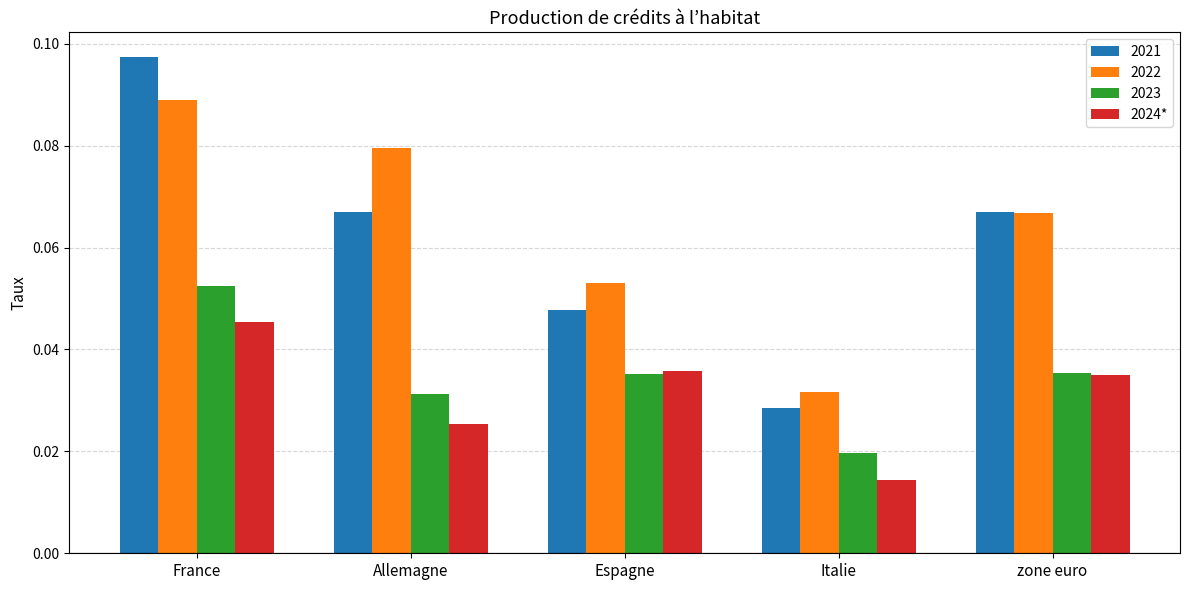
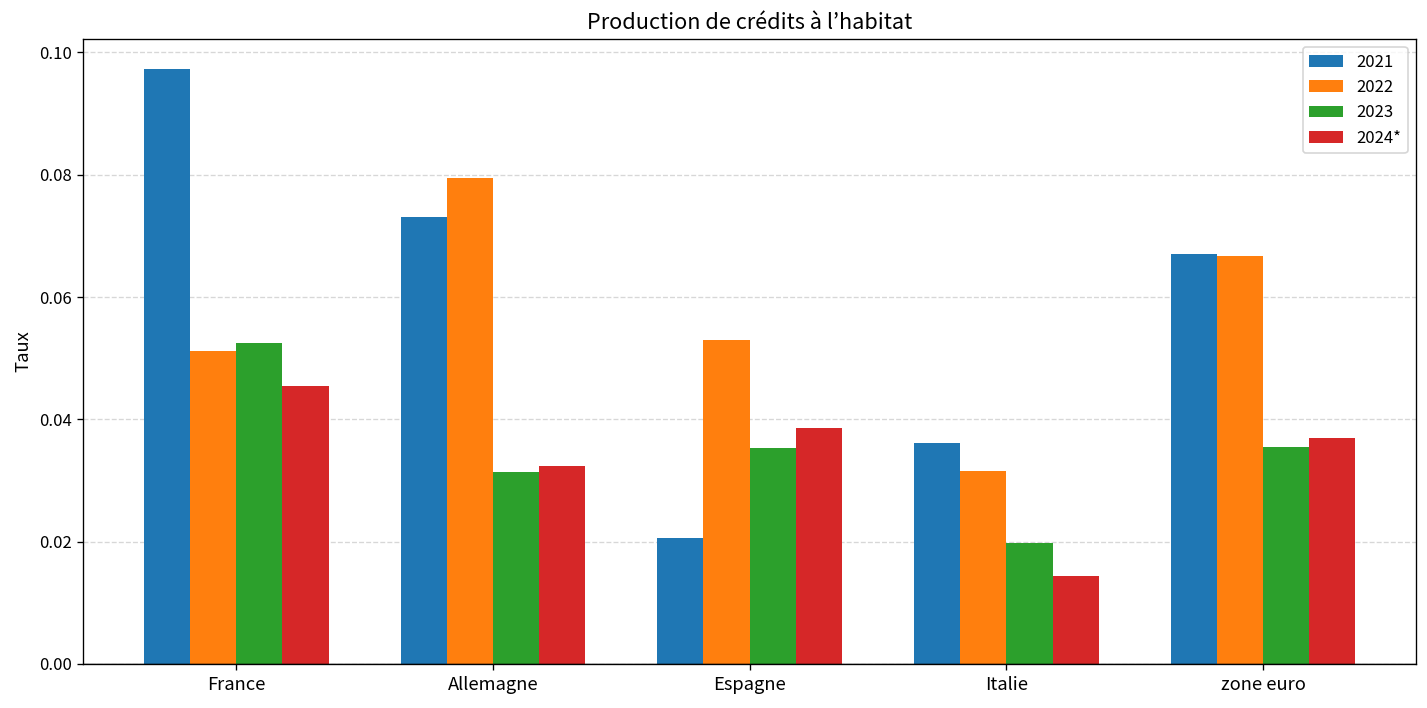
  {
    "2021": {
      "France": 0.097,
-     "Allemagne": 0.067,
-     "Espagne": 0.048,
-     "Italie": 0.029,
+     "Allemagne": 0.073,
+     "Espagne": 0.021,
+     "Italie": 0.036,
      "zone euro": 0.067
    },
    "2022": {
-     "France": 0.089,
+     "France": 0.051,
      "Allemagne": 0.079,
      "Espagne": 0.053,
      "Italie": 0.032,
      "zone euro": 0.067
    },
    "2023": {
      "France": 0.052,
      "Allemagne": 0.031,
      "Espagne": 0.035,
      "Italie": 0.020,
      "zone euro": 0.035
    },
    "2024*": {
      "France": 0.045,
-     "Allemagne": 0.025,
-     "Espagne": 0.036,
+     "Allemagne": 0.032,
+     "Espagne": 0.039,
      "Italie": 0.014,
-     "zone euro": 0.035
+     "zone euro": 0.037
    }
  }
